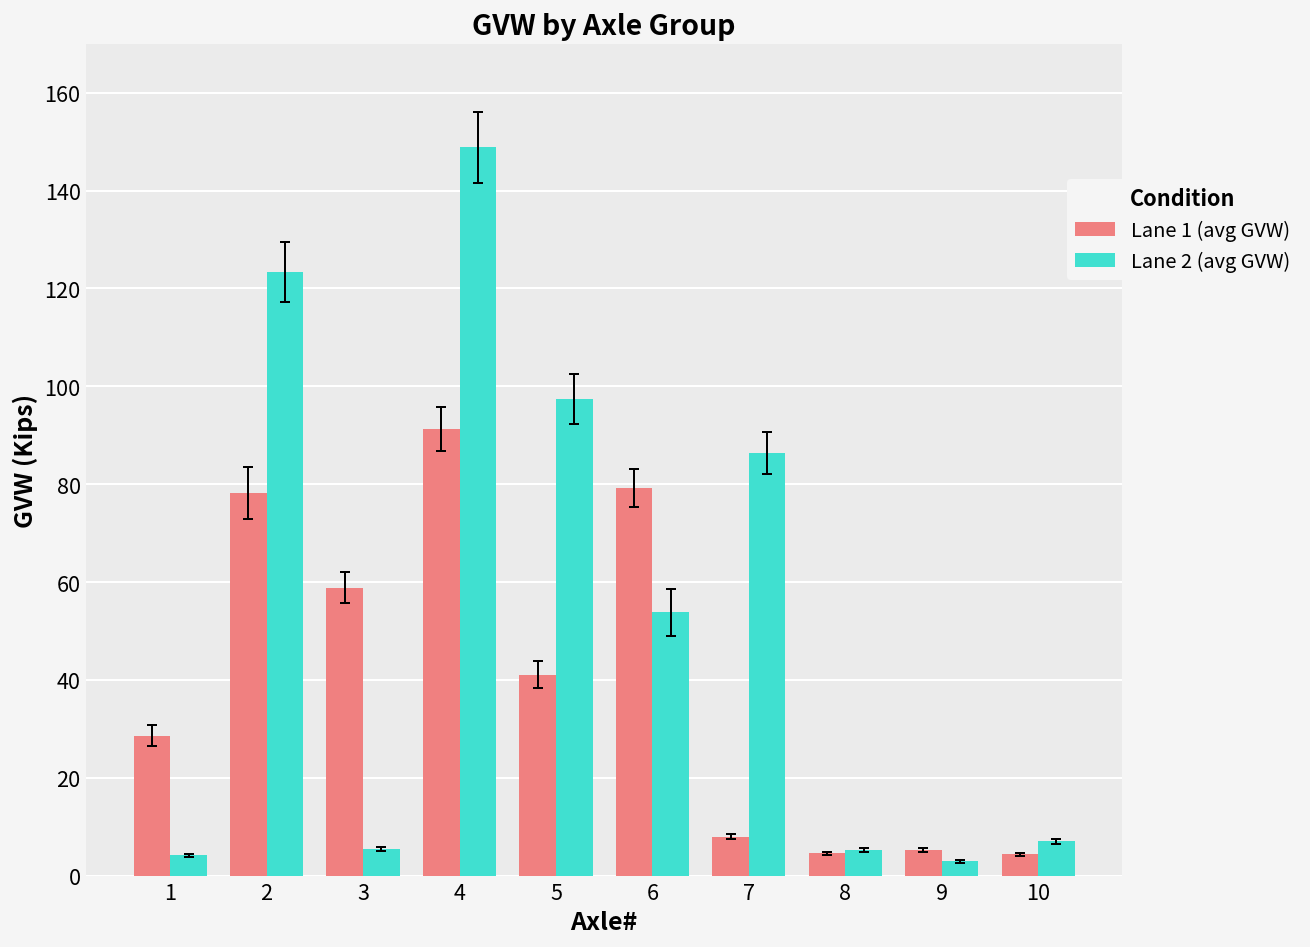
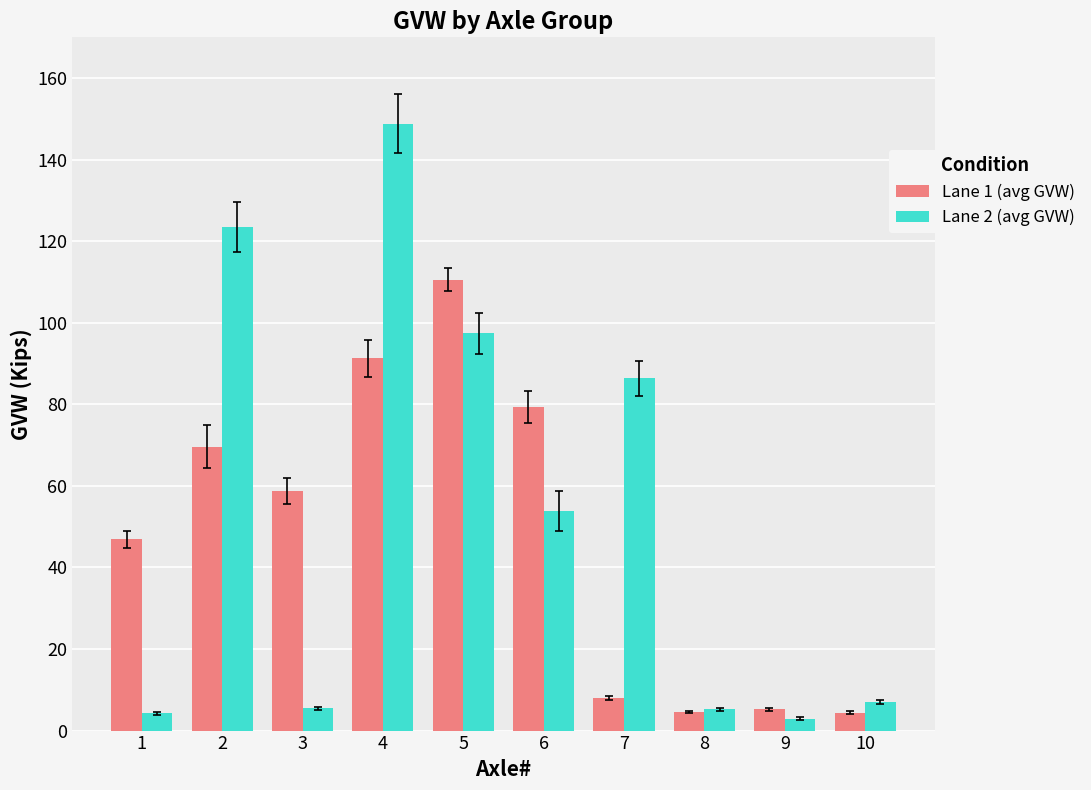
  {
    "Lane 1 (avg GVW)": {
-     "1": 29,
-     "2": 78,
+     "1": 47,
+     "2": 70,
      "3": 59,
      "4": 91,
-     "5": 41,
+     "5": 111,
      "6": 79,
      "7": 8,
      "8": 5,
      "9": 5,
      "10": 4
    },
    "Lane 2 (avg GVW)": {
      "1": 4,
      "2": 123,
      "3": 5,
      "4": 149,
      "5": 97,
      "6": 54,
      "7": 86,
      "8": 5,
      "9": 3,
      "10": 7
    }
  }
